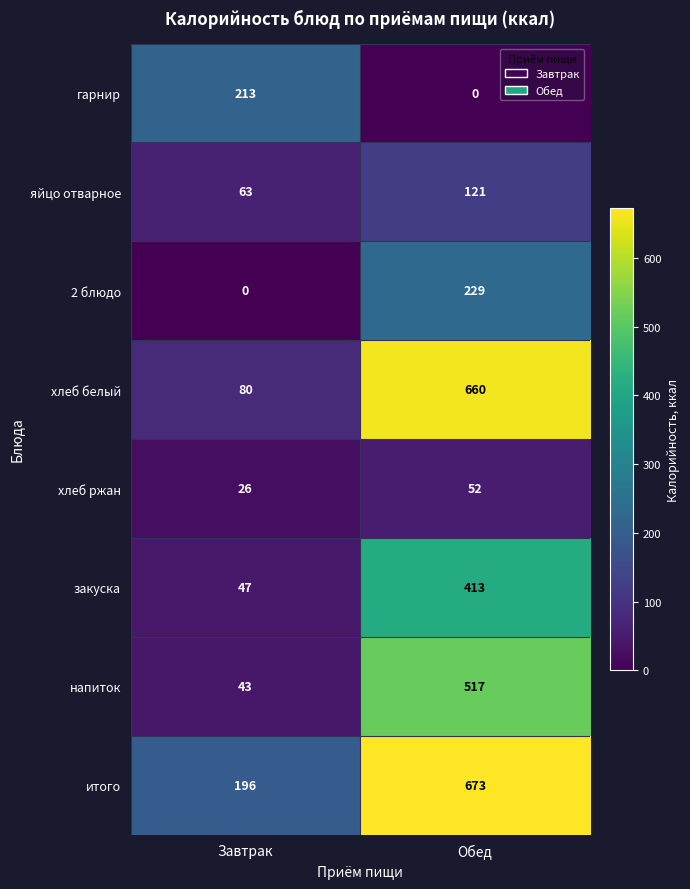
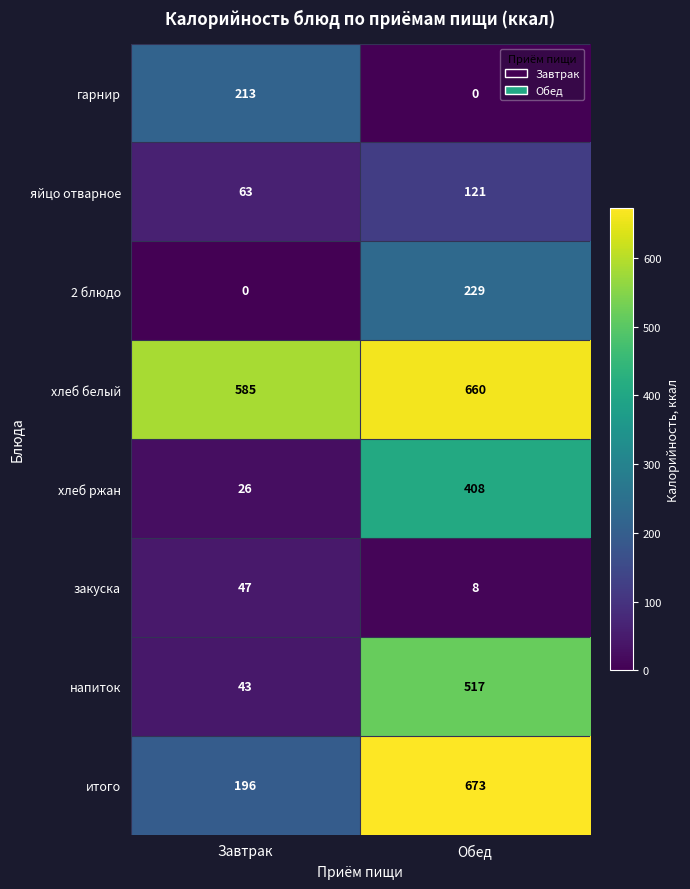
  {
    "гарнир": {
      "Завтрак": 213,
      "Обед": 0
    },
    "яйцо отварное": {
      "Завтрак": 63,
      "Обед": 121
    },
    "2 блюдо": {
      "Завтрак": 0,
      "Обед": 229
    },
    "хлеб белый": {
-     "Завтрак": 80,
+     "Завтрак": 585,
      "Обед": 660
    },
    "хлеб ржан": {
      "Завтрак": 26,
-     "Обед": 52
+     "Обед": 408
    },
    "закуска": {
      "Завтрак": 47,
-     "Обед": 413
+     "Обед": 8
    },
    "напиток": {
      "Завтрак": 43,
      "Обед": 517
    },
    "итого": {
      "Завтрак": 196,
      "Обед": 673
    }
  }
